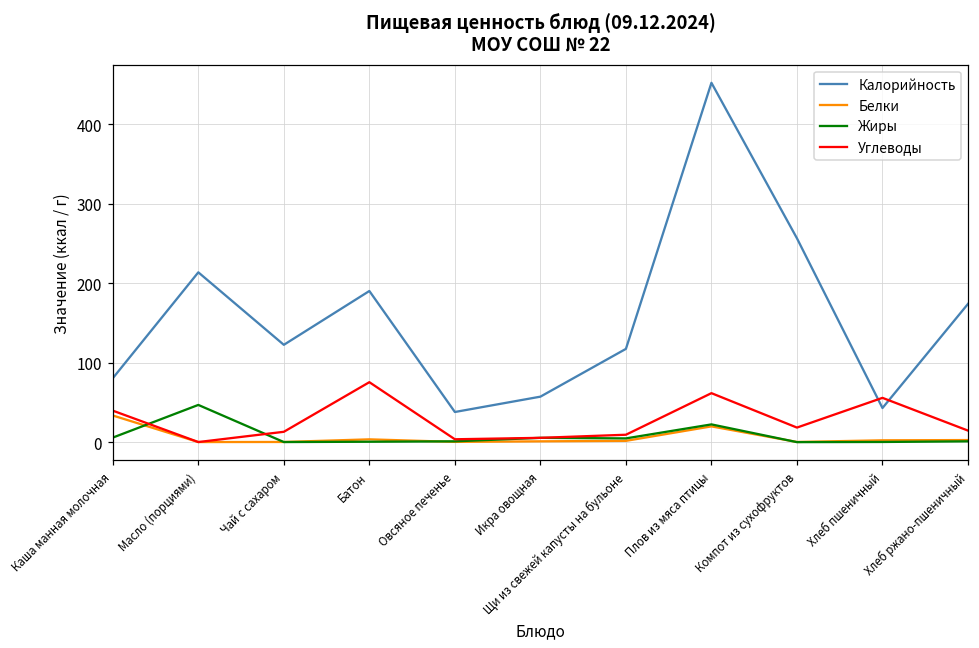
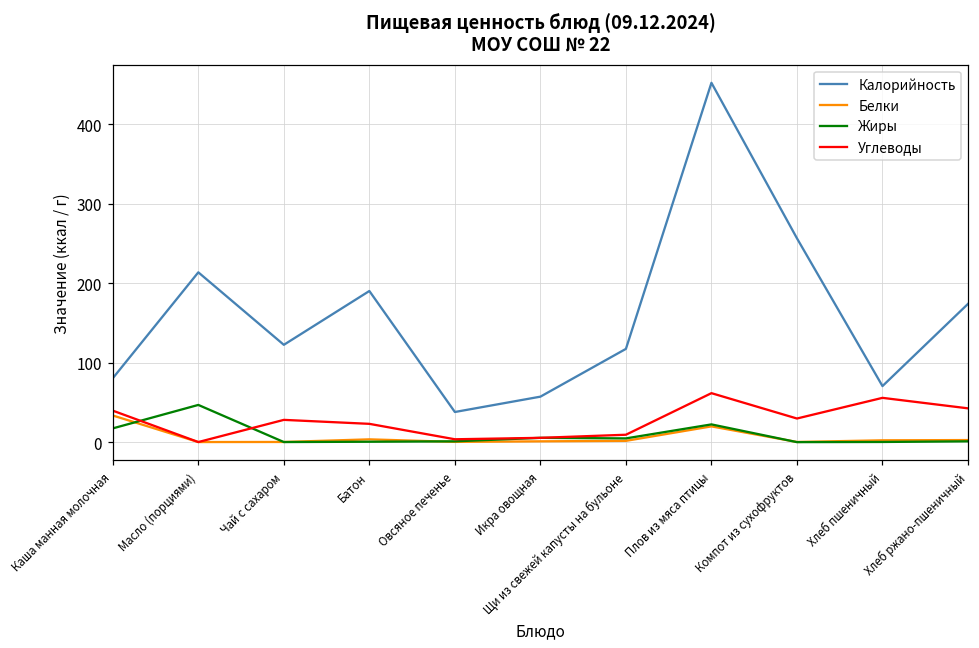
  {
    "Калорийность": {
      "Каша манная молочная": 80,
      "Масло (порциями)": 210,
      "Чай с сахаром": 120,
      "Батон": 190,
      "Овсяное печенье": 40,
      "Икра овощная": 60,
      "Щи из свежей капусты на бульоне": 120,
      "Плов из мяса птицы": 450,
      "Компот из сухофруктов": 260,
-     "Хлеб пшеничный": 40,
+     "Хлеб пшеничный": 70,
      "Хлеб ржано-пшеничный": 170
    },
    "Белки": {
      "Каша манная молочная": 30,
      "Икра овощная": 0
    },
    "Жиры": {
-     "Каша манная молочная": 10,
+     "Каша манная молочная": 20,
      "Масло (порциями)": 50
    },
    "Углеводы": {
      "Каша манная молочная": 40,
-     "Чай с сахаром": 10,
-     "Батон": 80,
+     "Чай с сахаром": 30,
+     "Батон": 20,
      "Щи из свежей капусты на бульоне": 10,
      "Плов из мяса птицы": 60,
-     "Компот из сухофруктов": 20,
+     "Компот из сухофруктов": 30,
      "Хлеб пшеничный": 60,
-     "Хлеб ржано-пшеничный": 10
+     "Хлеб ржано-пшеничный": 40
    }
  }
